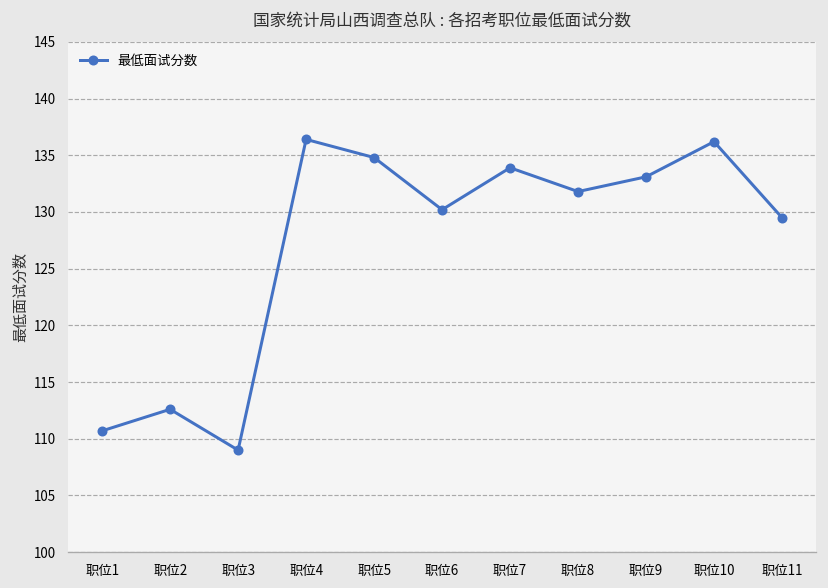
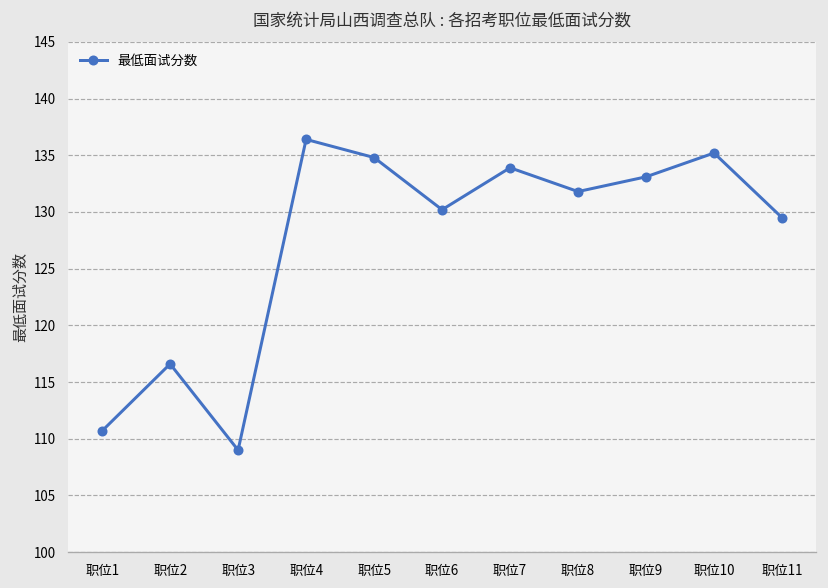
  {
    "职位1": 111,
-   "职位2": 113,
+   "职位2": 117,
    "职位3": 109,
    "职位4": 136,
    "职位5": 135,
    "职位6": 130,
    "职位7": 134,
    "职位8": 132,
    "职位9": 133,
-   "职位10": 136,
+   "职位10": 135,
    "职位11": 130
  }
